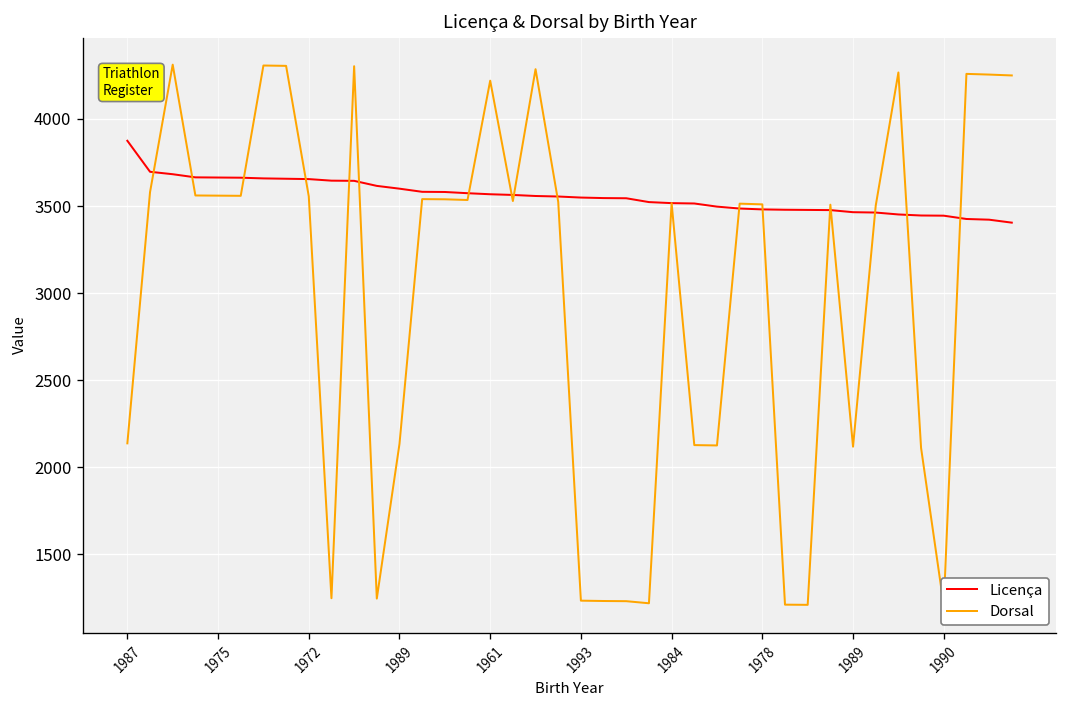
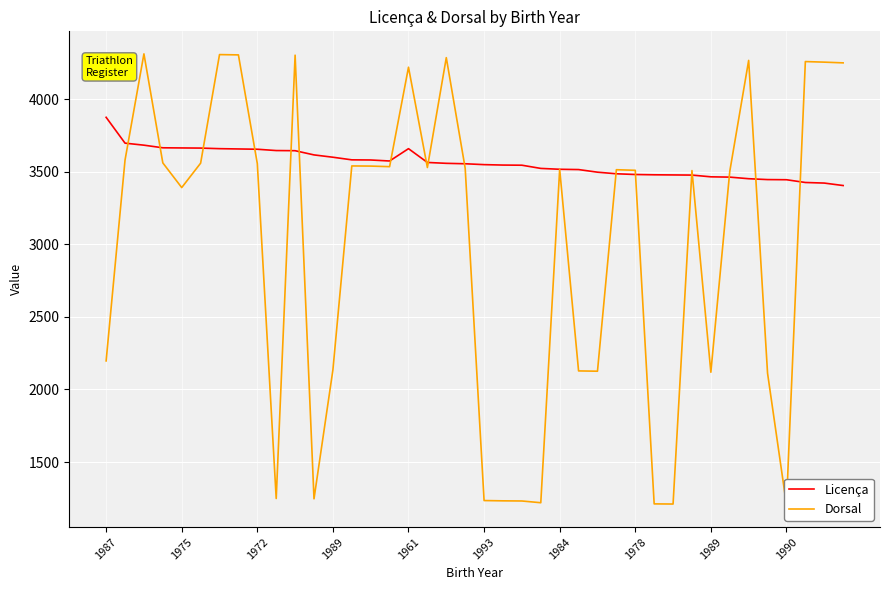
  {
    "Licença": {
      "1987": 3880,
      "1975": 3660,
-     "1961": 3570,
+     "1961": 3660,
      "1990": 3450
    },
    "Dorsal": {
-     "1987": 2140,
-     "1975": 3560,
+     "1987": 2200,
+     "1975": 3390,
      "1961": 4220
    }
  }
